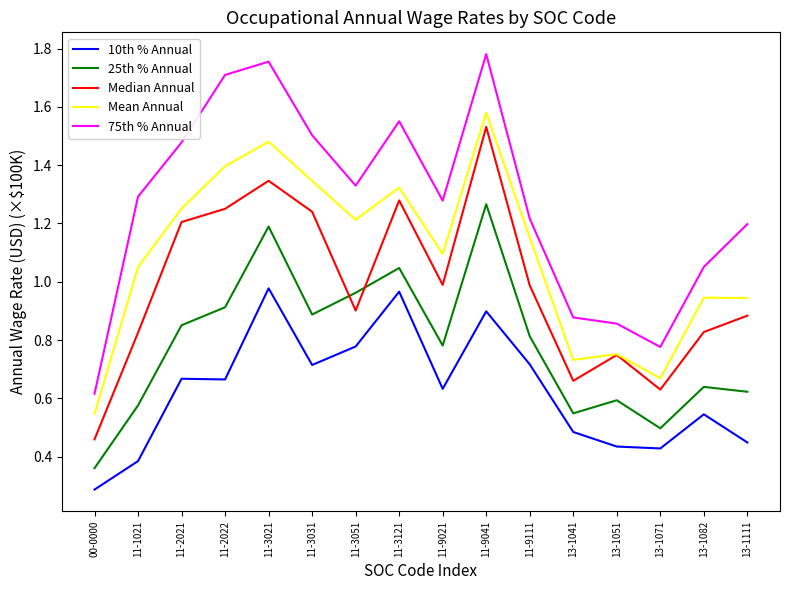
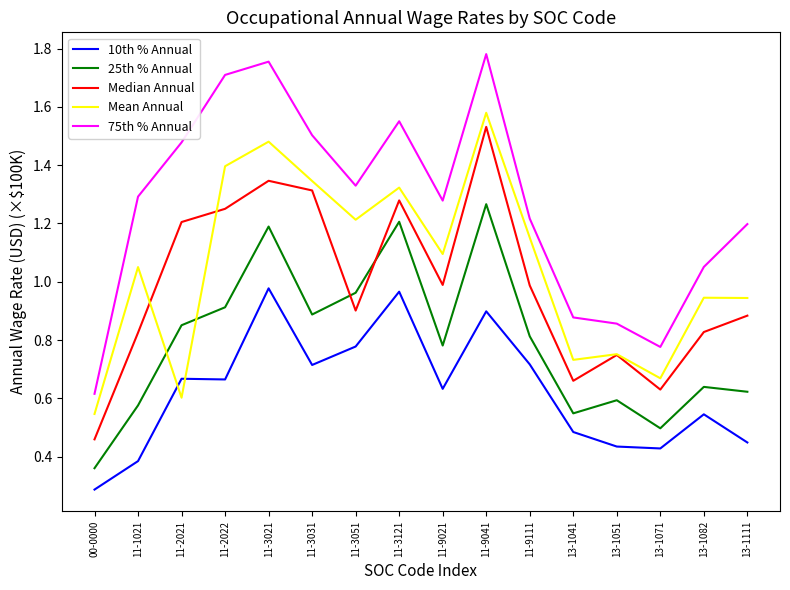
  {
    "10th % Annual": {
      "00-0000": 0.29,
      "11-1021": 0.38,
      "11-2021": 0.67,
      "11-2022": 0.66,
      "11-3021": 0.98,
      "11-3031": 0.71,
      "11-3051": 0.78,
      "11-3121": 0.97,
      "11-9021": 0.63,
      "11-9041": 0.90,
      "11-9111": 0.72,
      "13-1041": 0.48,
      "13-1051": 0.43,
      "13-1071": 0.43,
      "13-1082": 0.55,
      "13-1111": 0.45
    },
    "25th % Annual": {
      "00-0000": 0.36,
      "11-1021": 0.58,
      "11-2021": 0.85,
      "11-2022": 0.91,
      "11-3021": 1.19,
      "11-3031": 0.89,
      "11-3051": 0.96,
-     "11-3121": 1.05,
+     "11-3121": 1.21,
      "11-9021": 0.78,
      "11-9041": 1.27,
      "11-9111": 0.81,
      "13-1041": 0.55,
      "13-1051": 0.59,
      "13-1071": 0.50,
      "13-1082": 0.64,
      "13-1111": 0.62
    },
    "Median Annual": {
      "00-0000": 0.46,
      "11-1021": 0.83,
      "11-2021": 1.20,
      "11-2022": 1.25,
      "11-3021": 1.35,
-     "11-3031": 1.24,
+     "11-3031": 1.31,
      "11-3051": 0.90,
      "11-3121": 1.28,
      "11-9021": 0.99,
      "11-9041": 1.53,
      "11-9111": 0.99,
      "13-1041": 0.66,
      "13-1071": 0.63,
      "13-1082": 0.83,
      "13-1111": 0.88
    },
    "Mean Annual": {
      "00-0000": 0.55,
      "11-1021": 1.05,
-     "11-2021": 1.25,
+     "11-2021": 0.60,
      "11-2022": 1.40,
      "11-3021": 1.48,
      "11-3031": 1.35,
      "11-3051": 1.21,
      "11-3121": 1.32,
      "11-9021": 1.10,
      "11-9041": 1.58,
      "11-9111": 1.15,
      "13-1041": 0.73,
      "13-1071": 0.67,
      "13-1082": 0.95,
      "13-1111": 0.94
    },
    "75th % Annual": {
      "00-0000": 0.62,
      "11-1021": 1.29,
      "11-2021": 1.48,
      "11-2022": 1.71,
      "11-3021": 1.76,
      "11-3031": 1.50,
      "11-3051": 1.33,
      "11-3121": 1.55,
      "11-9021": 1.28,
      "11-9041": 1.78,
      "11-9111": 1.22,
      "13-1041": 0.88,
      "13-1051": 0.86,
      "13-1071": 0.78,
      "13-1082": 1.05,
      "13-1111": 1.20
    }
  }
